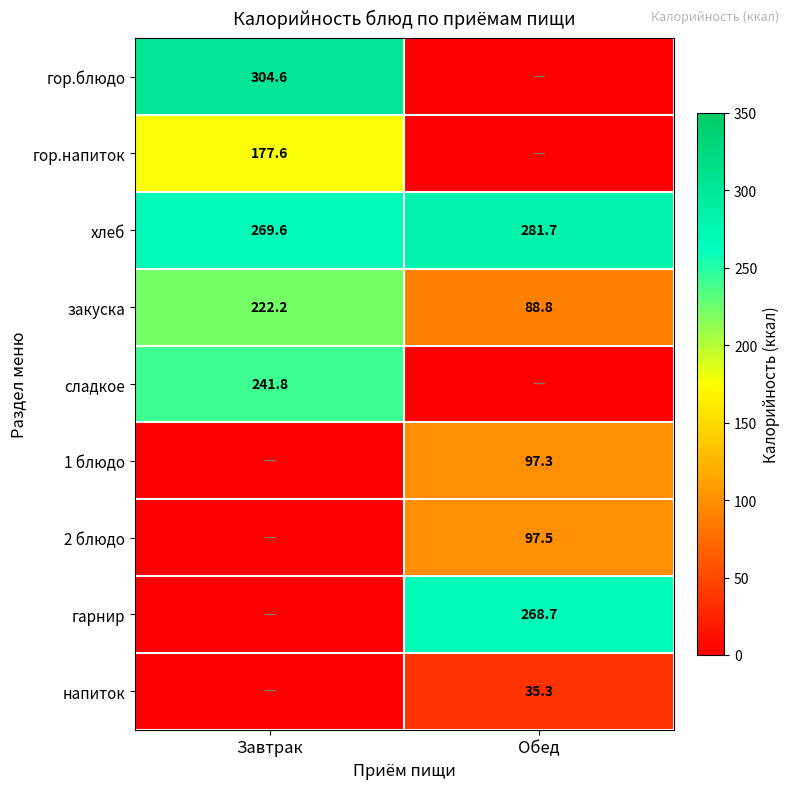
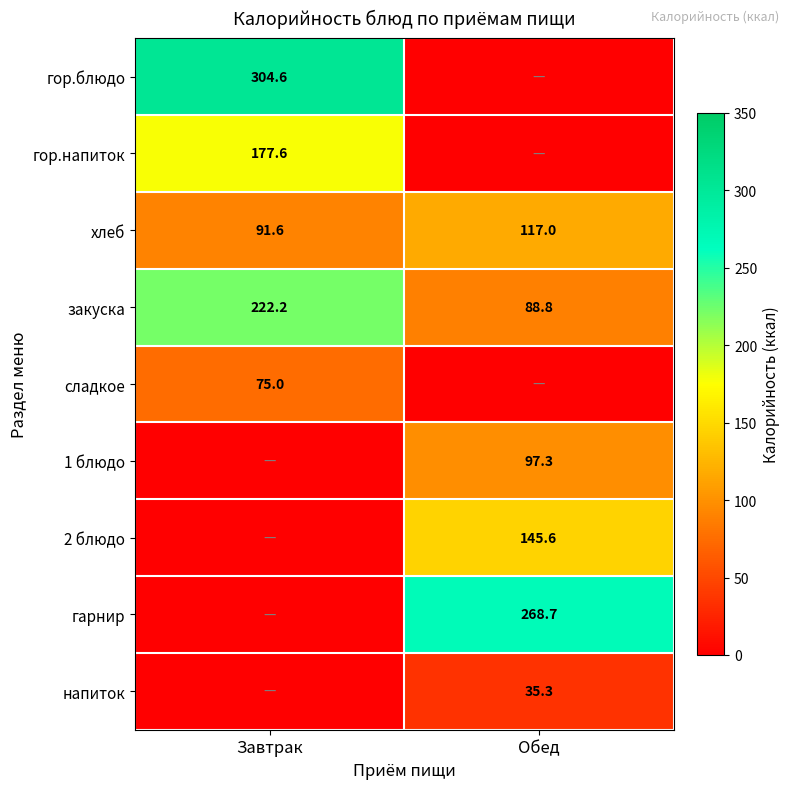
  {
    "гор.блюдо": {
      "Завтрак": 304.6
    },
    "гор.напиток": {
      "Завтрак": 177.6
    },
    "хлеб": {
-     "Завтрак": 269.6,
-     "Обед": 281.7
+     "Завтрак": 91.6,
+     "Обед": 117.0
    },
    "закуска": {
      "Завтрак": 222.2,
      "Обед": 88.8
    },
    "сладкое": {
-     "Завтрак": 241.8
+     "Завтрак": 75.0
    },
    "1 блюдо": {
      "Обед": 97.3
    },
    "2 блюдо": {
-     "Обед": 97.5
+     "Обед": 145.6
    },
    "гарнир": {
      "Обед": 268.7
    },
    "напиток": {
      "Обед": 35.3
    }
  }
